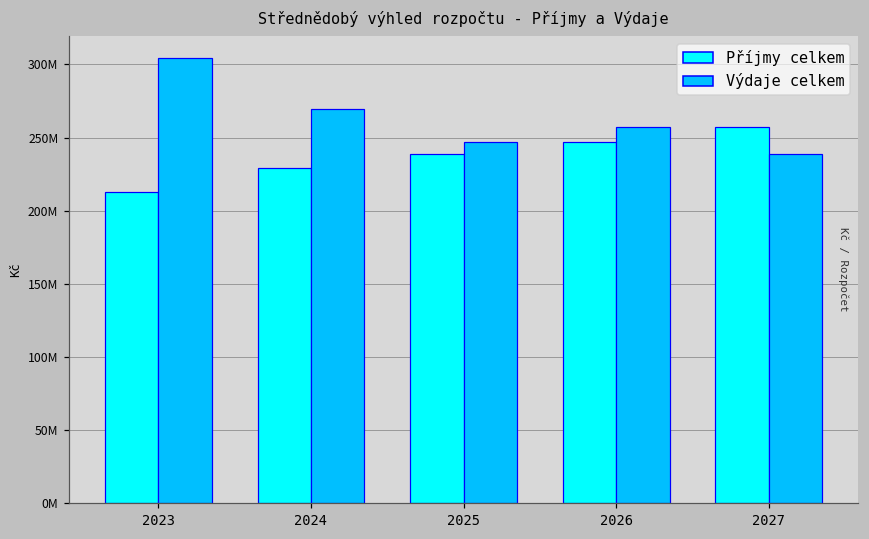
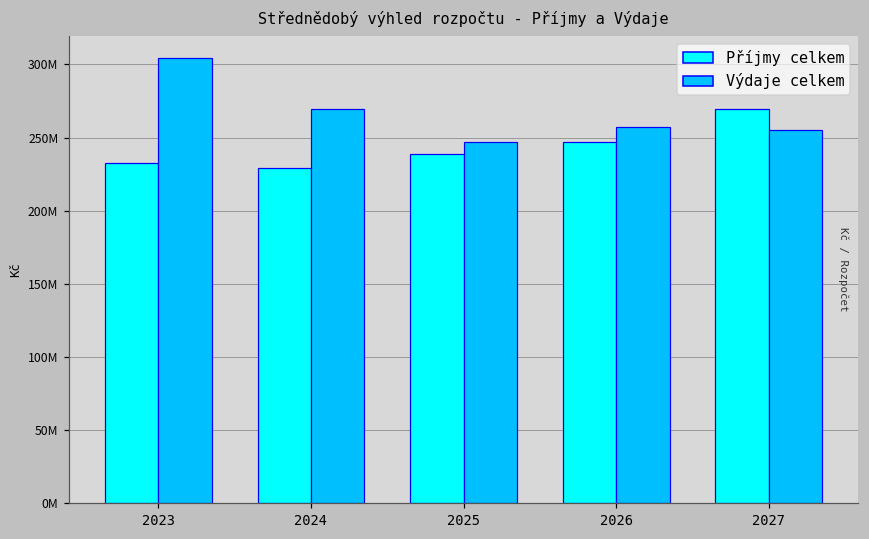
  {
    "Příjmy celkem": {
-     "2023": 213000000,
+     "2023": 233000000,
      "2024": 229000000,
      "2025": 239000000,
      "2026": 247000000,
-     "2027": 257000000
+     "2027": 270000000
    },
    "Výdaje celkem": {
      "2023": 304000000,
      "2024": 270000000,
      "2025": 247000000,
      "2026": 257000000,
-     "2027": 238000000
+     "2027": 255000000
    }
  }
